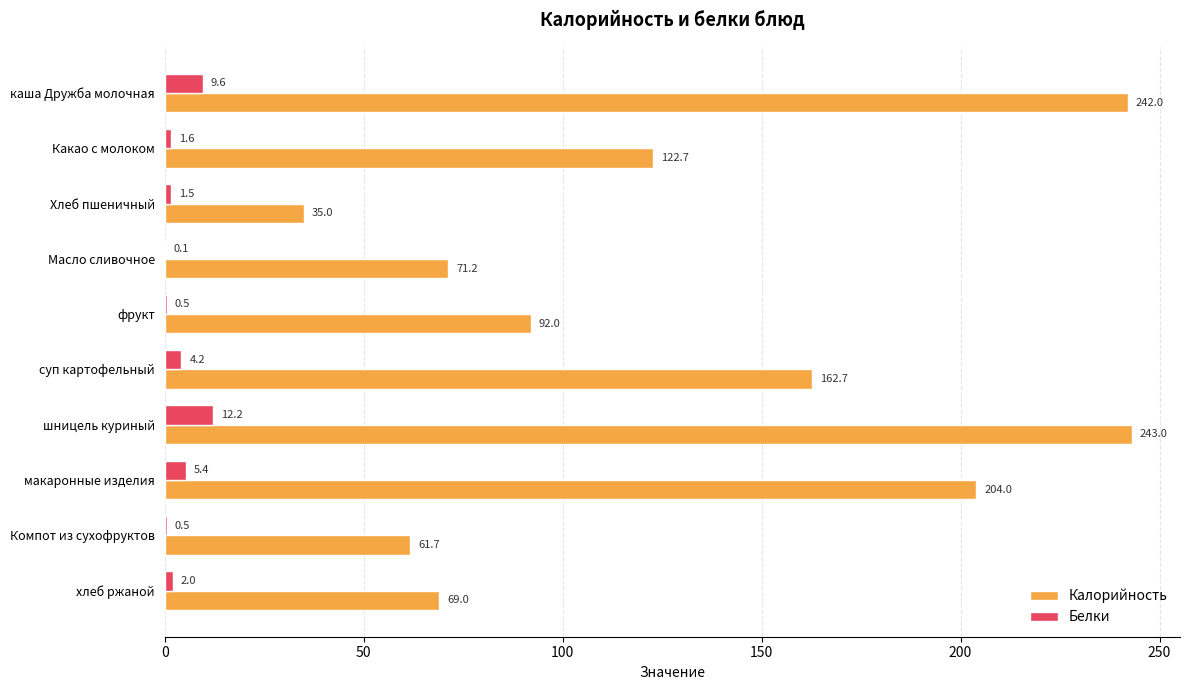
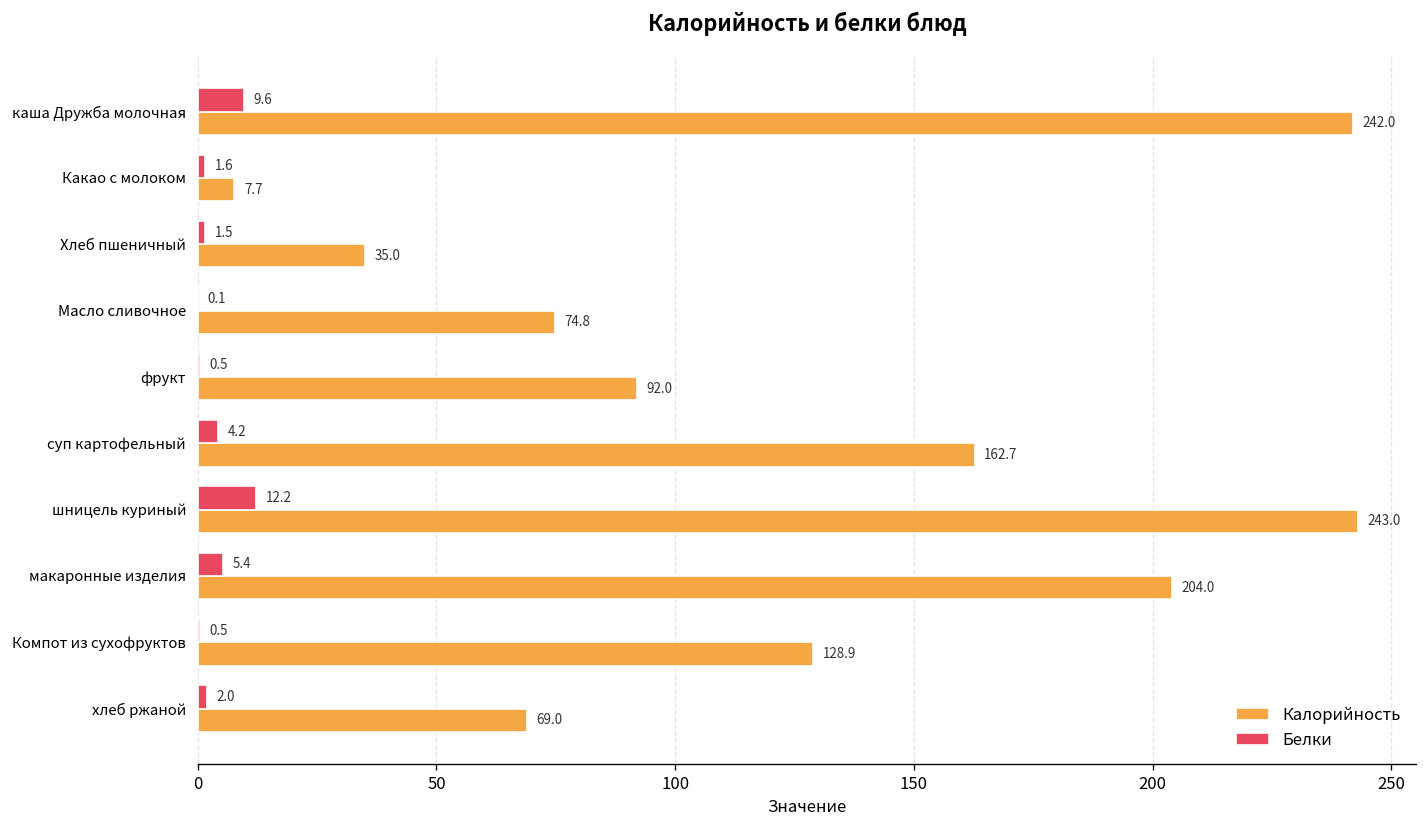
  {
    "Калорийность": {
      "каша Дружба молочная": 242.0,
-     "Какао с молоком": 122.7,
+     "Какао с молоком": 7.7,
      "Хлеб пшеничный": 35.0,
-     "Масло сливочное": 71.2,
+     "Масло сливочное": 74.8,
      "фрукт": 92.0,
      "суп картофельный": 162.7,
      "шницель куриный": 243.0,
      "макаронные изделия": 204.0,
-     "Компот из сухофруктов": 61.7,
+     "Компот из сухофруктов": 128.9,
      "хлеб ржаной": 69.0
    },
    "Белки": {
      "каша Дружба молочная": 9.6,
      "Какао с молоком": 1.6,
      "Хлеб пшеничный": 1.5,
      "Масло сливочное": 0.1,
      "фрукт": 0.5,
      "суп картофельный": 4.2,
      "шницель куриный": 12.2,
      "макаронные изделия": 5.4,
      "Компот из сухофруктов": 0.5,
      "хлеб ржаной": 2.0
    }
  }
